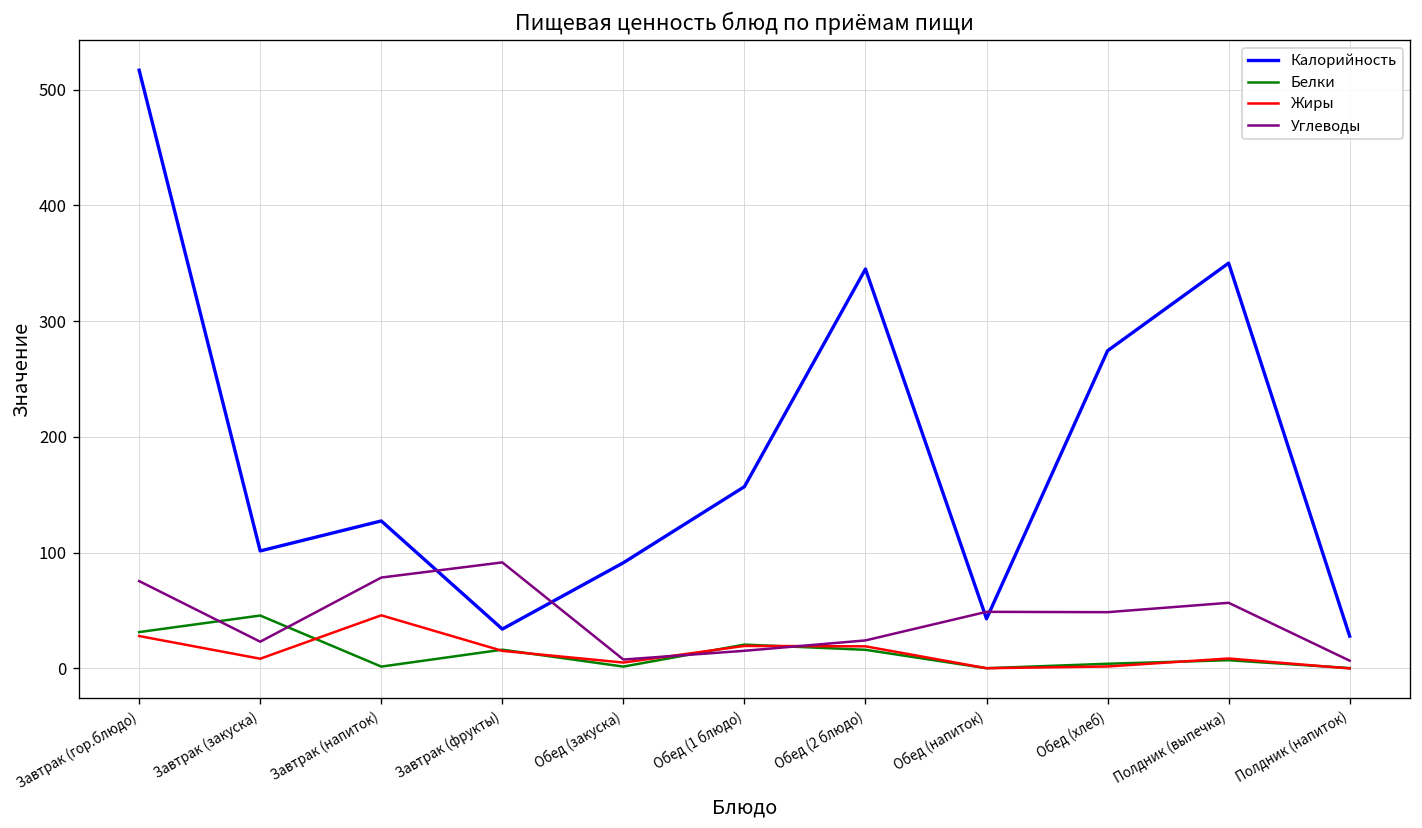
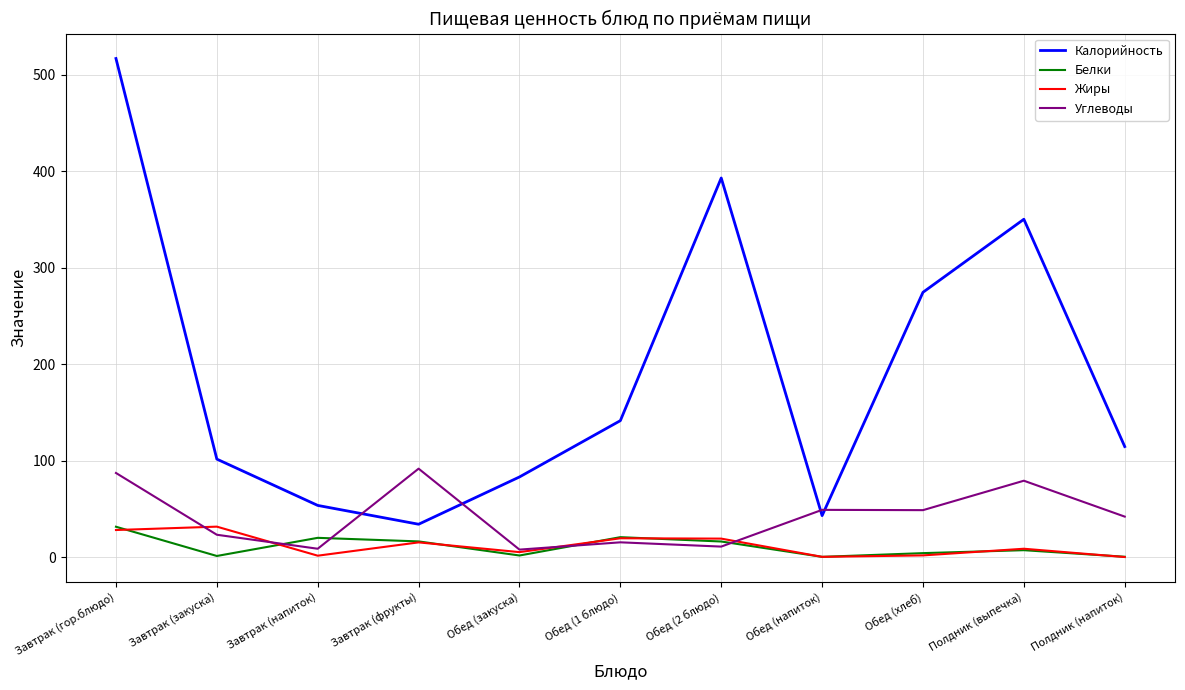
  {
    "Калорийность": {
      "Завтрак (гор.блюдо)": 520,
      "Завтрак (закуска)": 100,
-     "Завтрак (напиток)": 130,
+     "Завтрак (напиток)": 50,
      "Завтрак (фрукты)": 30,
-     "Обед (закуска)": 90,
-     "Обед (1 блюдо)": 160,
-     "Обед (2 блюдо)": 340,
+     "Обед (закуска)": 80,
+     "Обед (1 блюдо)": 140,
+     "Обед (2 блюдо)": 390,
      "Обед (напиток)": 40,
      "Обед (хлеб)": 270,
      "Полдник (выпечка)": 350,
-     "Полдник (напиток)": 30
+     "Полдник (напиток)": 110
    },
    "Белки": {
      "Завтрак (гор.блюдо)": 30,
-     "Завтрак (закуска)": 50,
-     "Завтрак (напиток)": 0,
+     "Завтрак (закуска)": 0,
+     "Завтрак (напиток)": 20,
      "Обед (закуска)": 0,
      "Обед (2 блюдо)": 20
    },
    "Жиры": {
      "Завтрак (гор.блюдо)": 30,
-     "Завтрак (закуска)": 10,
-     "Завтрак (напиток)": 50,
+     "Завтрак (закуска)": 30,
+     "Завтрак (напиток)": 0,
      "Обед (2 блюдо)": 20
    },
    "Углеводы": {
-     "Завтрак (гор.блюдо)": 80,
+     "Завтрак (гор.блюдо)": 90,
      "Завтрак (закуска)": 20,
-     "Завтрак (напиток)": 80,
+     "Завтрак (напиток)": 10,
      "Завтрак (фрукты)": 90,
      "Обед (1 блюдо)": 20,
-     "Обед (2 блюдо)": 20,
+     "Обед (2 блюдо)": 10,
      "Обед (напиток)": 50,
      "Обед (хлеб)": 50,
-     "Полдник (выпечка)": 60,
-     "Полдник (напиток)": 10
+     "Полдник (выпечка)": 80,
+     "Полдник (напиток)": 40
    }
  }
